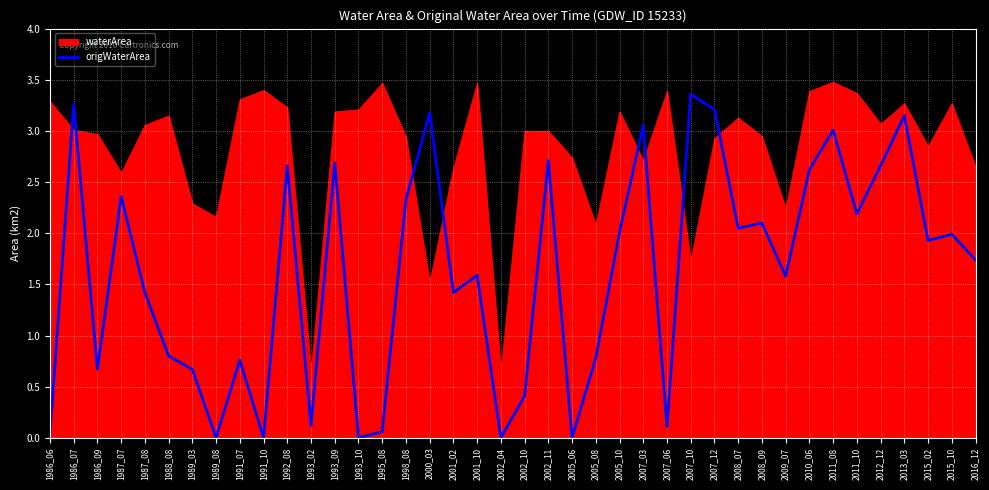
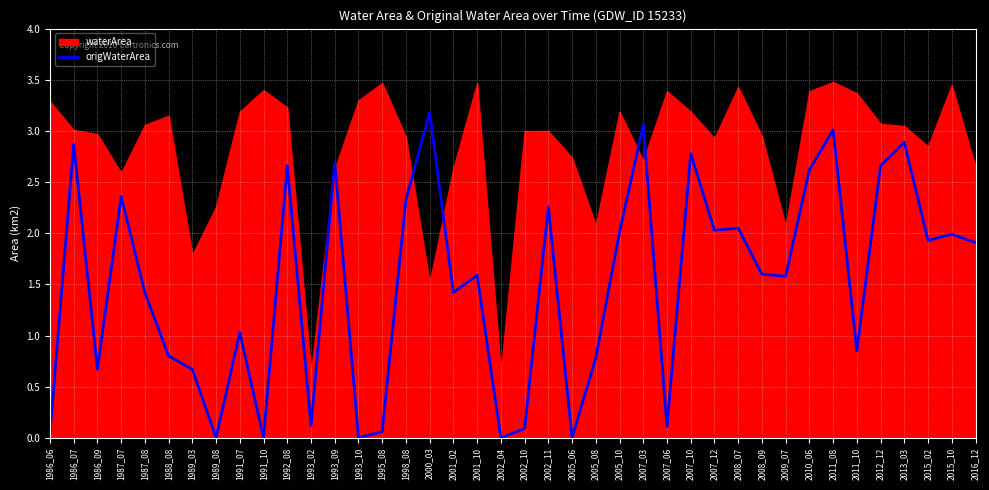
  {
    "origWaterArea": {
      "1986_06": 0.04,
-     "1986_07": 3.26,
+     "1986_07": 2.87,
      "1986_09": 0.67,
      "1987_07": 2.36,
      "1987_08": 1.42,
      "1988_08": 0.80,
      "1989_03": 0.67,
      "1989_08": 0.00,
-     "1991_07": 0.76,
+     "1991_07": 1.03,
      "1991_10": 0.00,
      "1992_08": 2.66,
      "1993_02": 0.12,
      "1993_09": 2.69,
      "1993_10": 0.00,
      "1995_08": 0.06,
      "1998_08": 2.33,
      "2000_03": 3.18,
      "2001_02": 1.42,
      "2001_10": 1.59,
      "2002_04": 0.00,
-     "2002_10": 0.41,
-     "2002_11": 2.71,
+     "2002_10": 0.09,
+     "2002_11": 2.26,
      "2005_06": 0.00,
      "2005_08": 0.78,
      "2005_10": 2.01,
      "2007_03": 3.06,
      "2007_06": 0.11,
-     "2007_10": 3.36,
-     "2007_12": 3.21,
+     "2007_10": 2.78,
+     "2007_12": 2.03,
      "2008_07": 2.05,
-     "2008_09": 2.1,
+     "2008_09": 1.6,
      "2009_07": 1.58,
      "2010_06": 2.62,
      "2011_08": 3.01,
-     "2011_10": 2.19,
+     "2011_10": 0.85,
      "2012_12": 2.66,
-     "2013_03": 3.15,
+     "2013_03": 2.89,
      "2015_02": 1.93,
      "2015_10": 1.99,
-     "2016_12": 1.74
+     "2016_12": 1.91
    },
    "waterArea": {
      "1986_06": 3.29,
      "1986_07": 3.01,
      "1986_09": 2.97,
      "1987_07": 2.59,
      "1987_08": 3.06,
      "1988_08": 3.15,
-     "1989_03": 2.29,
-     "1989_08": 2.16,
-     "1991_07": 3.31,
+     "1989_03": 1.79,
+     "1989_08": 2.26,
+     "1991_07": 3.19,
      "1991_10": 3.40,
      "1992_08": 3.23,
      "1993_02": 0.65,
-     "1993_09": 3.19,
-     "1993_10": 3.21,
+     "1993_09": 2.63,
+     "1993_10": 3.30,
      "1995_08": 3.47,
      "1998_08": 2.94,
      "2000_03": 1.52,
      "2001_02": 2.64,
      "2001_10": 3.47,
      "2002_04": 0.65,
      "2002_10": 3.00,
      "2002_11": 3.00,
      "2005_06": 2.74,
      "2005_08": 2.08,
      "2005_10": 3.19,
      "2007_03": 2.71,
      "2007_06": 3.39,
-     "2007_10": 1.73,
+     "2007_10": 3.19,
      "2007_12": 2.93,
-     "2008_07": 3.13,
+     "2008_07": 3.43,
      "2008_09": 2.95,
-     "2009_07": 2.24,
+     "2009_07": 2.07,
      "2010_06": 3.39,
      "2011_08": 3.48,
      "2011_10": 3.37,
      "2012_12": 3.07,
-     "2013_03": 3.27,
+     "2013_03": 3.05,
      "2015_02": 2.85,
-     "2015_10": 3.27,
+     "2015_10": 3.45,
      "2016_12": 2.65
    }
  }
